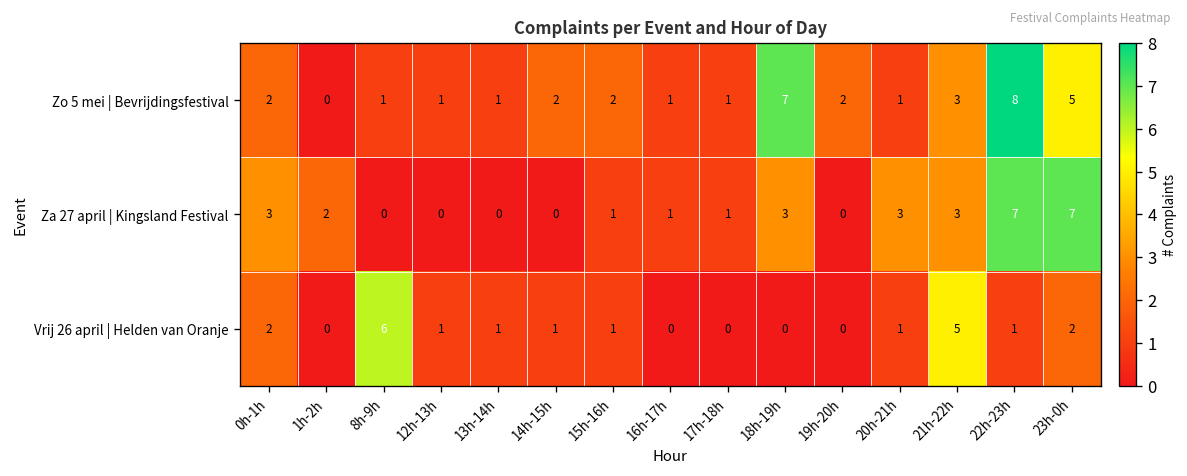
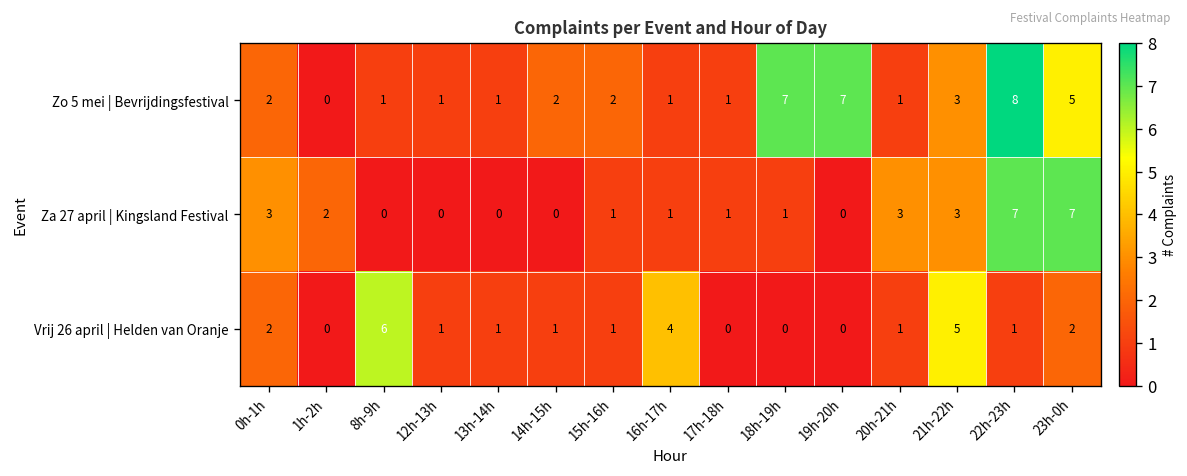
  {
    "Zo 5 mei | Bevrijdingsfestival": {
      "0h-1h": 2,
      "1h-2h": 0,
      "8h-9h": 1,
      "12h-13h": 1,
      "13h-14h": 1,
      "14h-15h": 2,
      "15h-16h": 2,
      "16h-17h": 1,
      "17h-18h": 1,
      "18h-19h": 7,
-     "19h-20h": 2,
+     "19h-20h": 7,
      "20h-21h": 1,
      "21h-22h": 3,
      "22h-23h": 8,
      "23h-0h": 5
    },
    "Za 27 april | Kingsland Festival": {
      "0h-1h": 3,
      "1h-2h": 2,
      "8h-9h": 0,
      "12h-13h": 0,
      "13h-14h": 0,
      "14h-15h": 0,
      "15h-16h": 1,
      "16h-17h": 1,
      "17h-18h": 1,
-     "18h-19h": 3,
+     "18h-19h": 1,
      "19h-20h": 0,
      "20h-21h": 3,
      "21h-22h": 3,
      "22h-23h": 7,
      "23h-0h": 7
    },
    "Vrij 26 april | Helden van Oranje": {
      "0h-1h": 2,
      "1h-2h": 0,
      "8h-9h": 6,
      "12h-13h": 1,
      "13h-14h": 1,
      "14h-15h": 1,
      "15h-16h": 1,
-     "16h-17h": 0,
+     "16h-17h": 4,
      "17h-18h": 0,
      "18h-19h": 0,
      "19h-20h": 0,
      "20h-21h": 1,
      "21h-22h": 5,
      "22h-23h": 1,
      "23h-0h": 2
    }
  }
